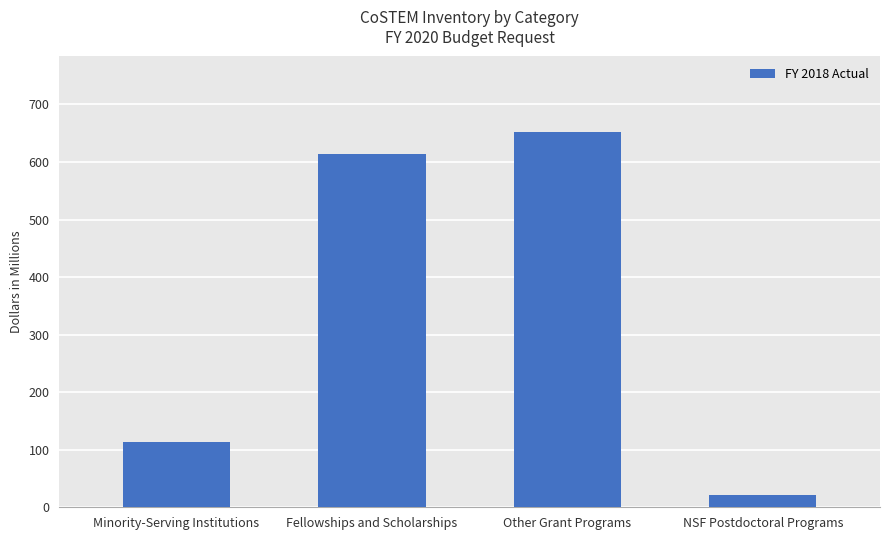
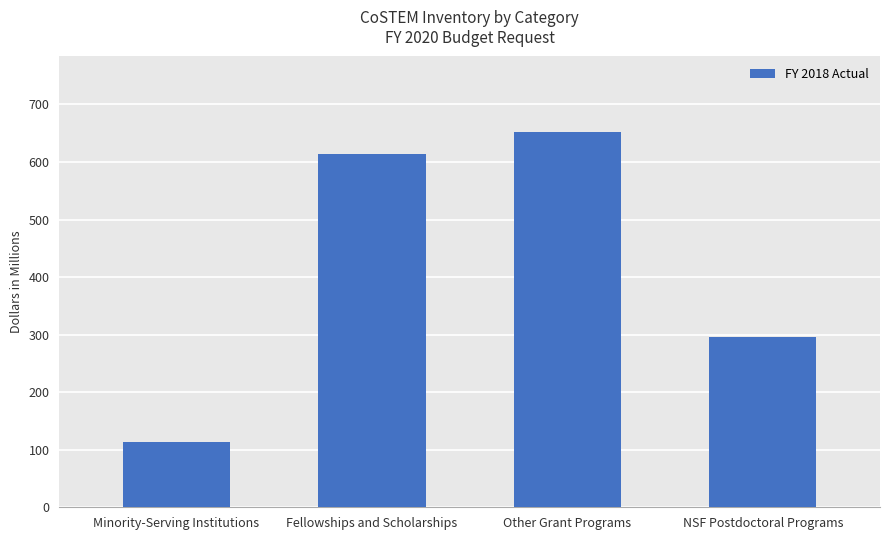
  {
    "Minority-Serving Institutions": 110,
    "Fellowships and Scholarships": 610,
    "Other Grant Programs": 650,
-   "NSF Postdoctoral Programs": 20
+   "NSF Postdoctoral Programs": 300
  }
